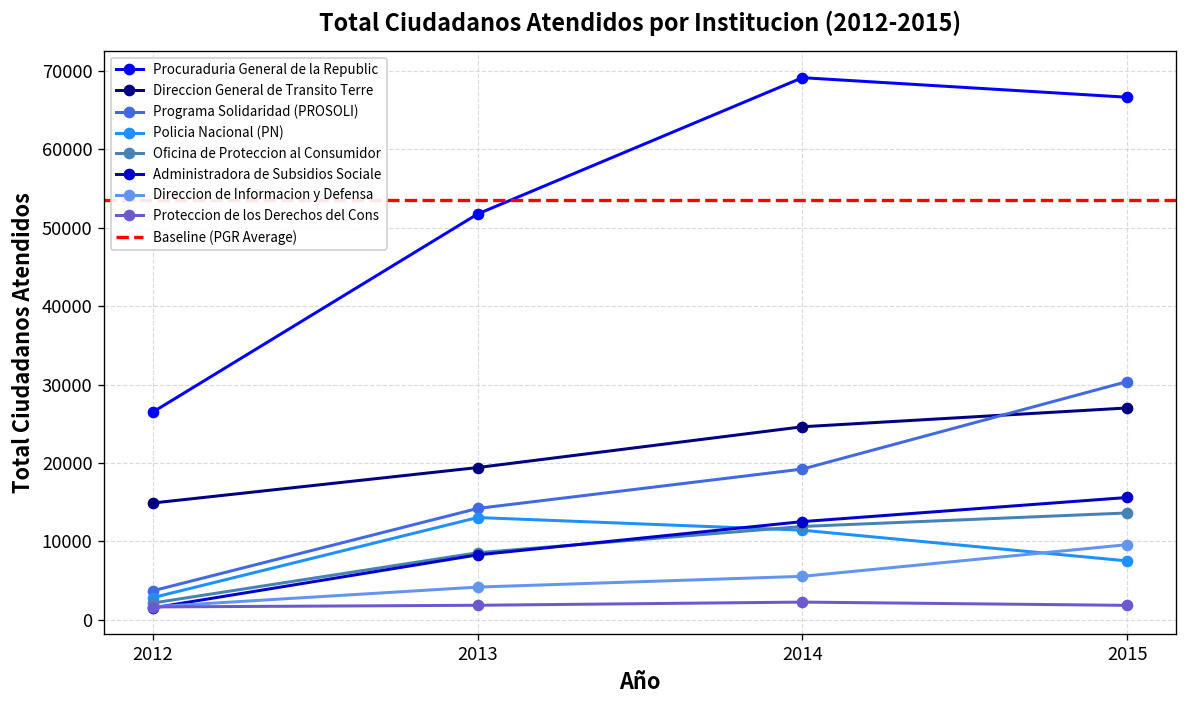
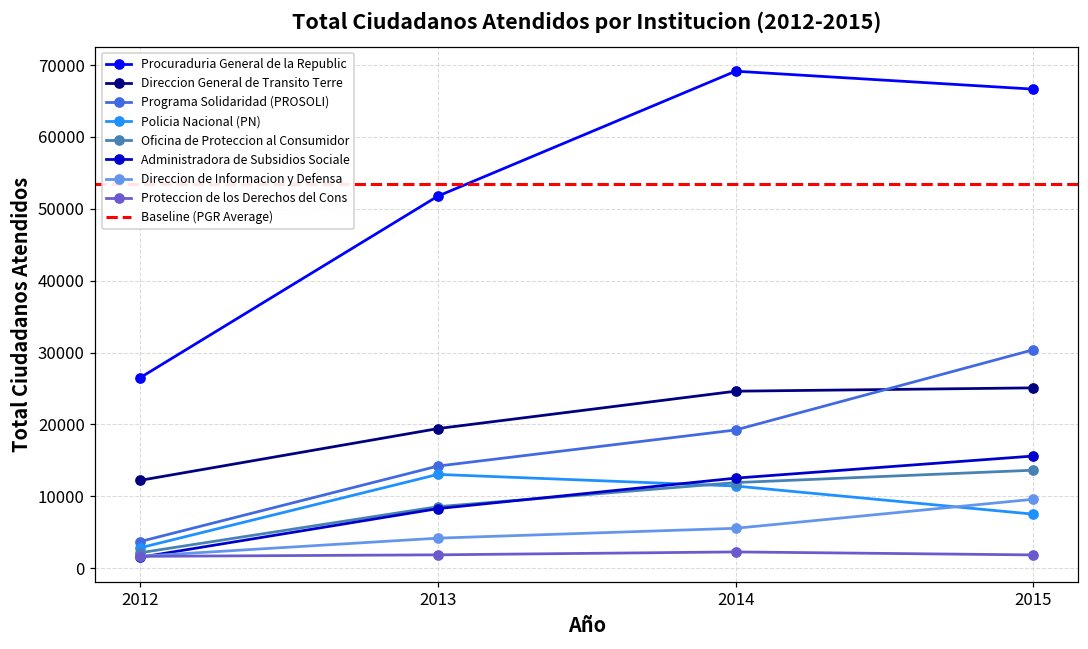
  {
    "Direccion General de Transito Terre": {
-     "2012": 15000,
+     "2012": 12000,
      "2013": 19000,
      "2014": 25000,
-     "2015": 27000
+     "2015": 25000
    },
    "Policia Nacional (PN)": {
      "2012": 3000,
      "2013": 13000,
      "2014": 11000,
      "2015": 8000
    }
  }
